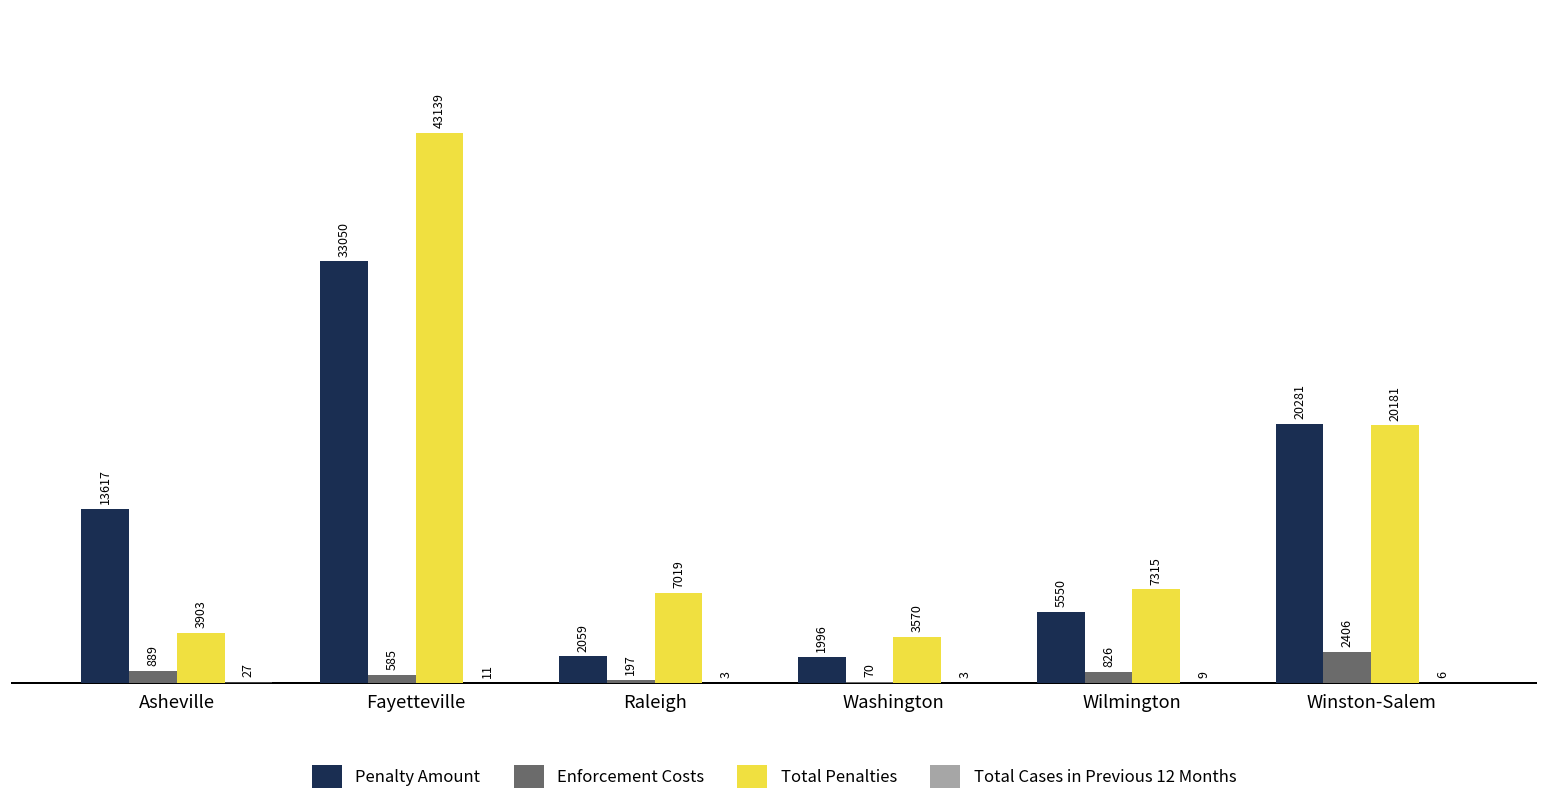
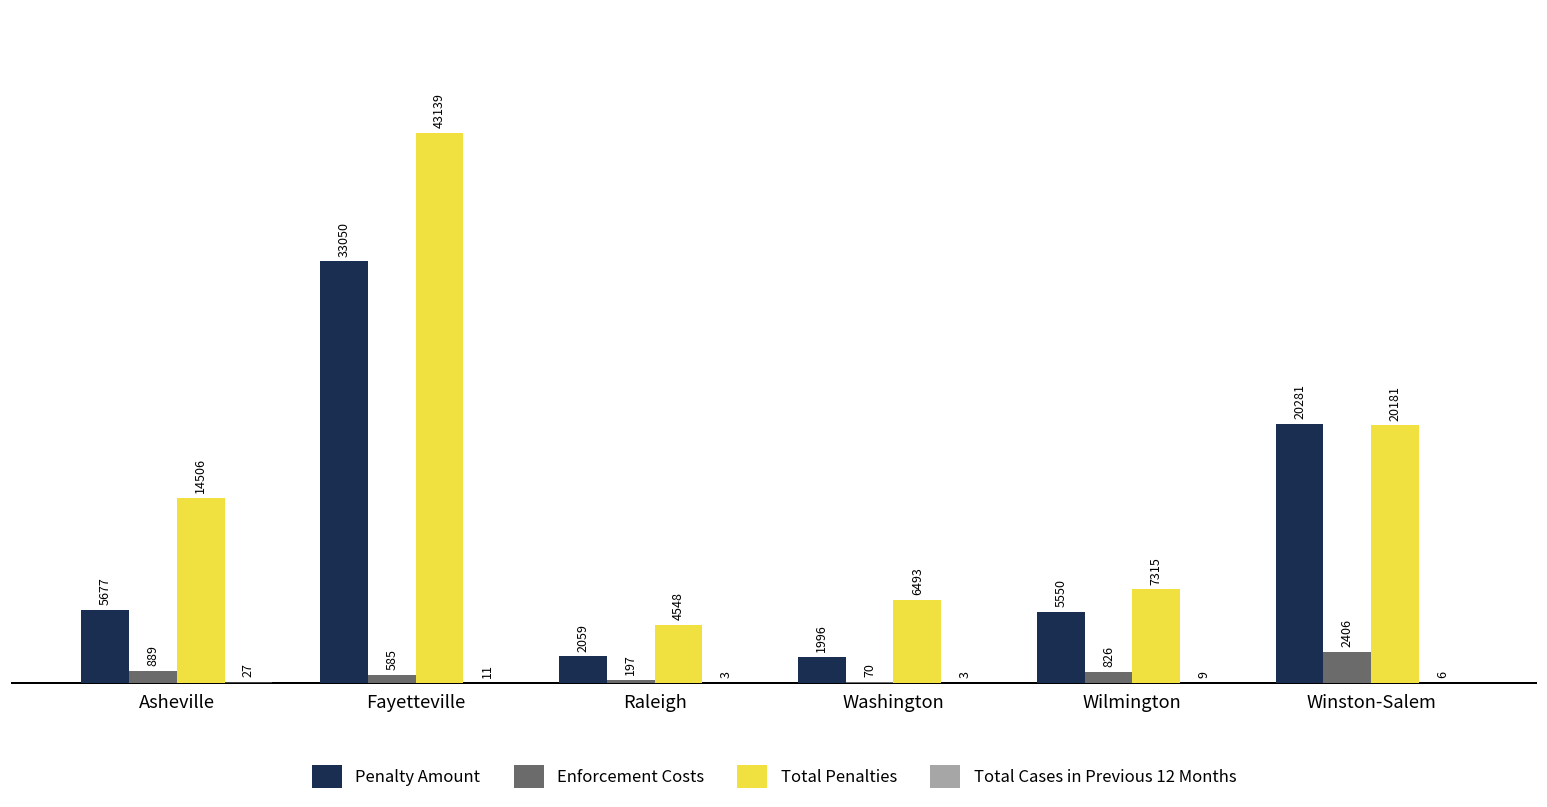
  {
    "Penalty Amount": {
-     "Asheville": 13617,
+     "Asheville": 5677,
      "Fayetteville": 33050,
      "Raleigh": 2059,
      "Washington": 1996,
      "Wilmington": 5550,
      "Winston-Salem": 20281
    },
    "Total Penalties": {
-     "Asheville": 3903,
+     "Asheville": 14506,
      "Fayetteville": 43139,
-     "Raleigh": 7019,
-     "Washington": 3570,
+     "Raleigh": 4548,
+     "Washington": 6493,
      "Wilmington": 7315,
      "Winston-Salem": 20181
    }
  }
